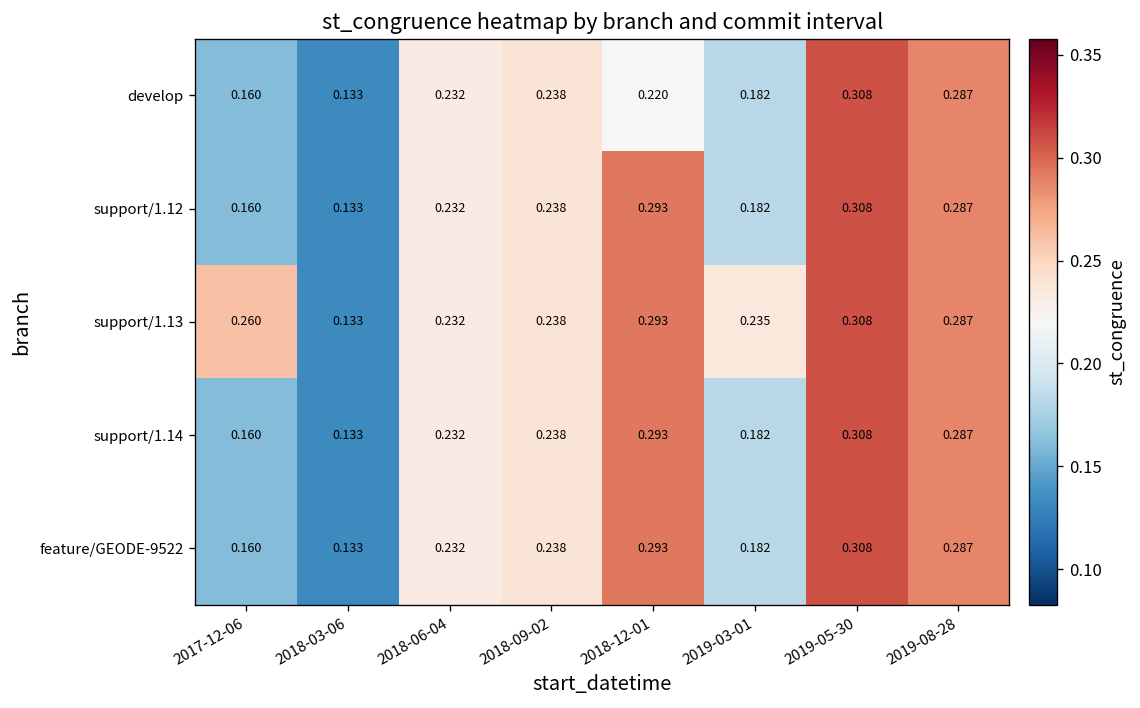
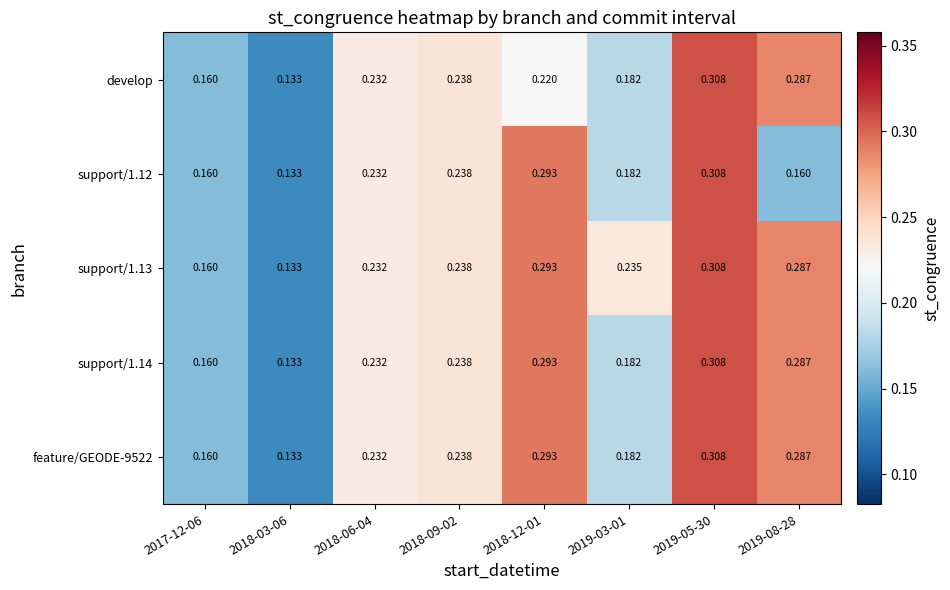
  {
    "develop": {
      "2017-12-06": 0.160,
      "2018-03-06": 0.133,
      "2018-06-04": 0.232,
      "2018-09-02": 0.238,
      "2018-12-01": 0.220,
      "2019-03-01": 0.182,
      "2019-05-30": 0.308,
      "2019-08-28": 0.287
    },
    "support/1.12": {
      "2017-12-06": 0.160,
      "2018-03-06": 0.133,
      "2018-06-04": 0.232,
      "2018-09-02": 0.238,
      "2018-12-01": 0.293,
      "2019-03-01": 0.182,
      "2019-05-30": 0.308,
-     "2019-08-28": 0.287
+     "2019-08-28": 0.160
    },
    "support/1.13": {
-     "2017-12-06": 0.260,
+     "2017-12-06": 0.160,
      "2018-03-06": 0.133,
      "2018-06-04": 0.232,
      "2018-09-02": 0.238,
      "2018-12-01": 0.293,
      "2019-03-01": 0.235,
      "2019-05-30": 0.308,
      "2019-08-28": 0.287
    },
    "support/1.14": {
      "2017-12-06": 0.160,
      "2018-03-06": 0.133,
      "2018-06-04": 0.232,
      "2018-09-02": 0.238,
      "2018-12-01": 0.293,
      "2019-03-01": 0.182,
      "2019-05-30": 0.308,
      "2019-08-28": 0.287
    },
    "feature/GEODE-9522": {
      "2017-12-06": 0.160,
      "2018-03-06": 0.133,
      "2018-06-04": 0.232,
      "2018-09-02": 0.238,
      "2018-12-01": 0.293,
      "2019-03-01": 0.182,
      "2019-05-30": 0.308,
      "2019-08-28": 0.287
    }
  }
